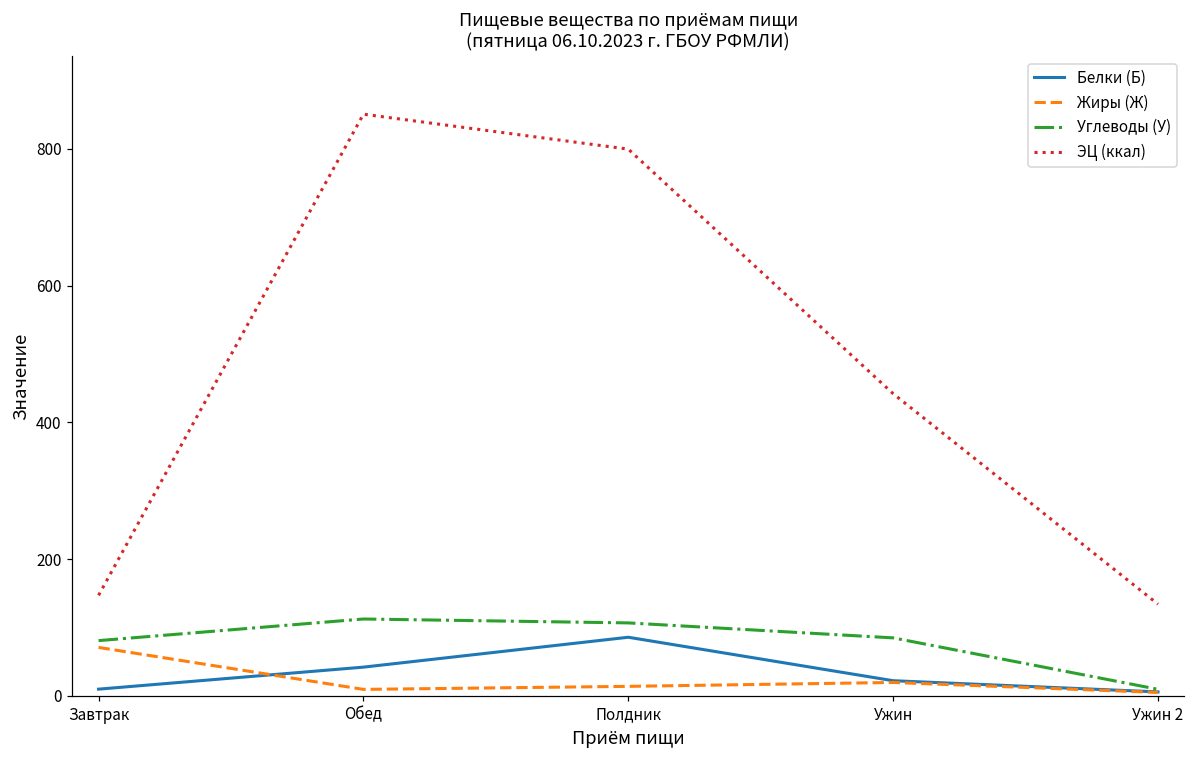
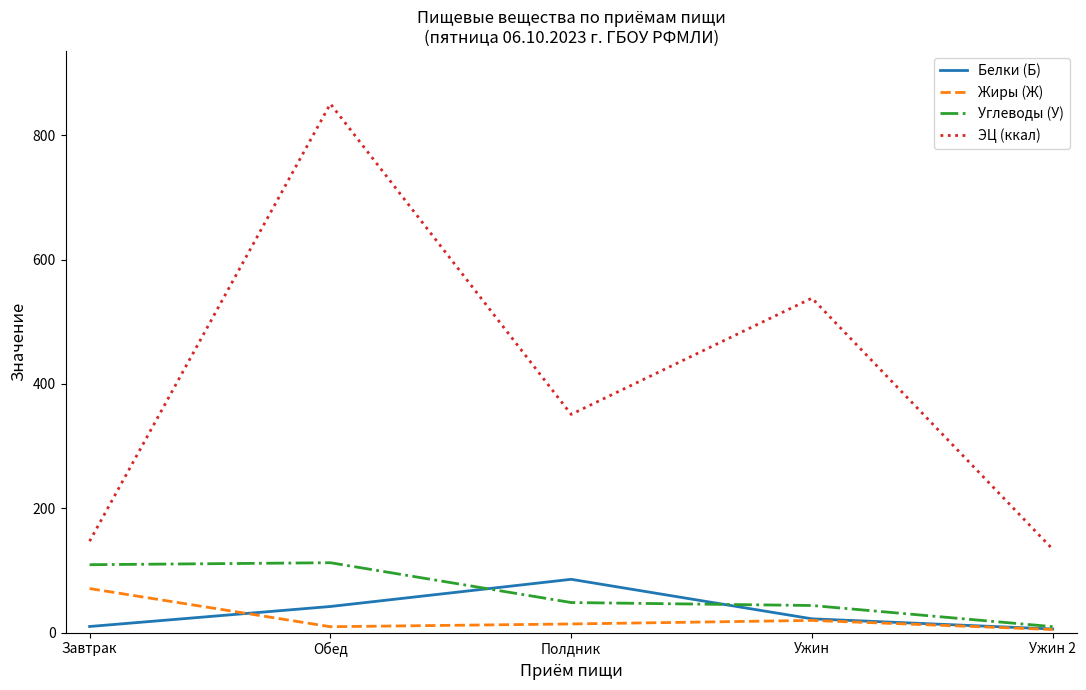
  {
    "Белки (Б)": {
      "Завтрак": 10,
      "Обед": 40,
      "Полдник": 90
    },
    "Жиры (Ж)": {
      "Завтрак": 70,
      "Обед": 10,
      "Полдник": 10
    },
    "Углеводы (У)": {
-     "Завтрак": 80,
+     "Завтрак": 110,
      "Обед": 110,
-     "Полдник": 110,
-     "Ужин": 80
+     "Полдник": 50,
+     "Ужин": 40
    },
    "ЭЦ (ккал)": {
      "Завтрак": 150,
      "Обед": 850,
-     "Полдник": 800,
-     "Ужин": 440,
+     "Полдник": 350,
+     "Ужин": 540,
      "Ужин 2": 130
    }
  }
